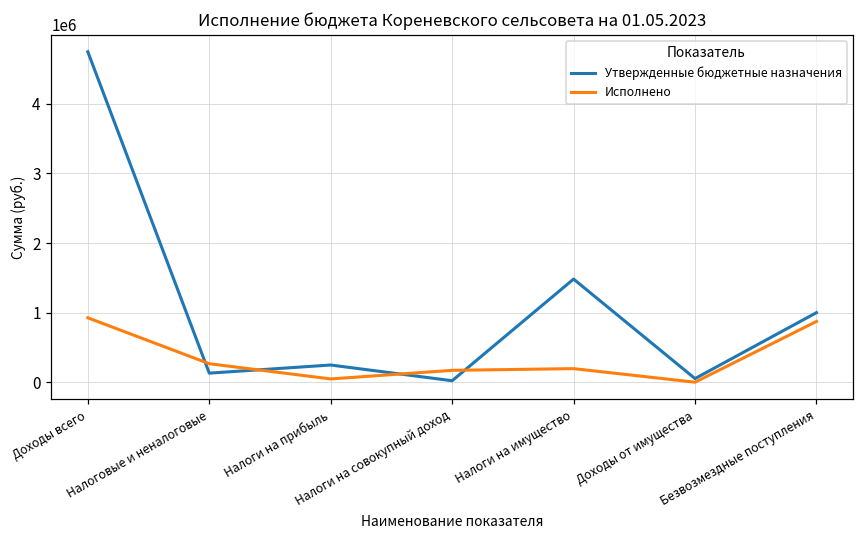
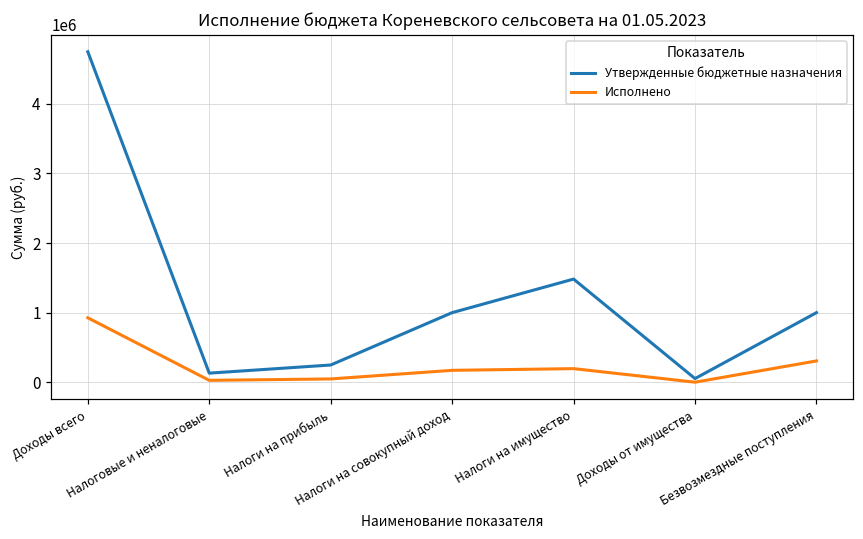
  {
    "Утвержденные бюджетные назначения": {
      "Доходы всего": 4700000,
      "Налоговые и неналоговые": 100000,
      "Налоги на прибыль": 200000,
-     "Налоги на совокупный доход": 0,
+     "Налоги на совокупный доход": 1000000,
      "Налоги на имущество": 1500000,
      "Доходы от имущества": 100000,
      "Безвозмездные поступления": 1000000
    },
    "Исполнено": {
      "Доходы всего": 900000,
-     "Налоговые и неналоговые": 300000,
+     "Налоговые и неналоговые": 0,
      "Налоги на прибыль": 0,
      "Налоги на совокупный доход": 200000,
      "Налоги на имущество": 200000,
      "Доходы от имущества": 0,
-     "Безвозмездные поступления": 900000
+     "Безвозмездные поступления": 300000
    }
  }
